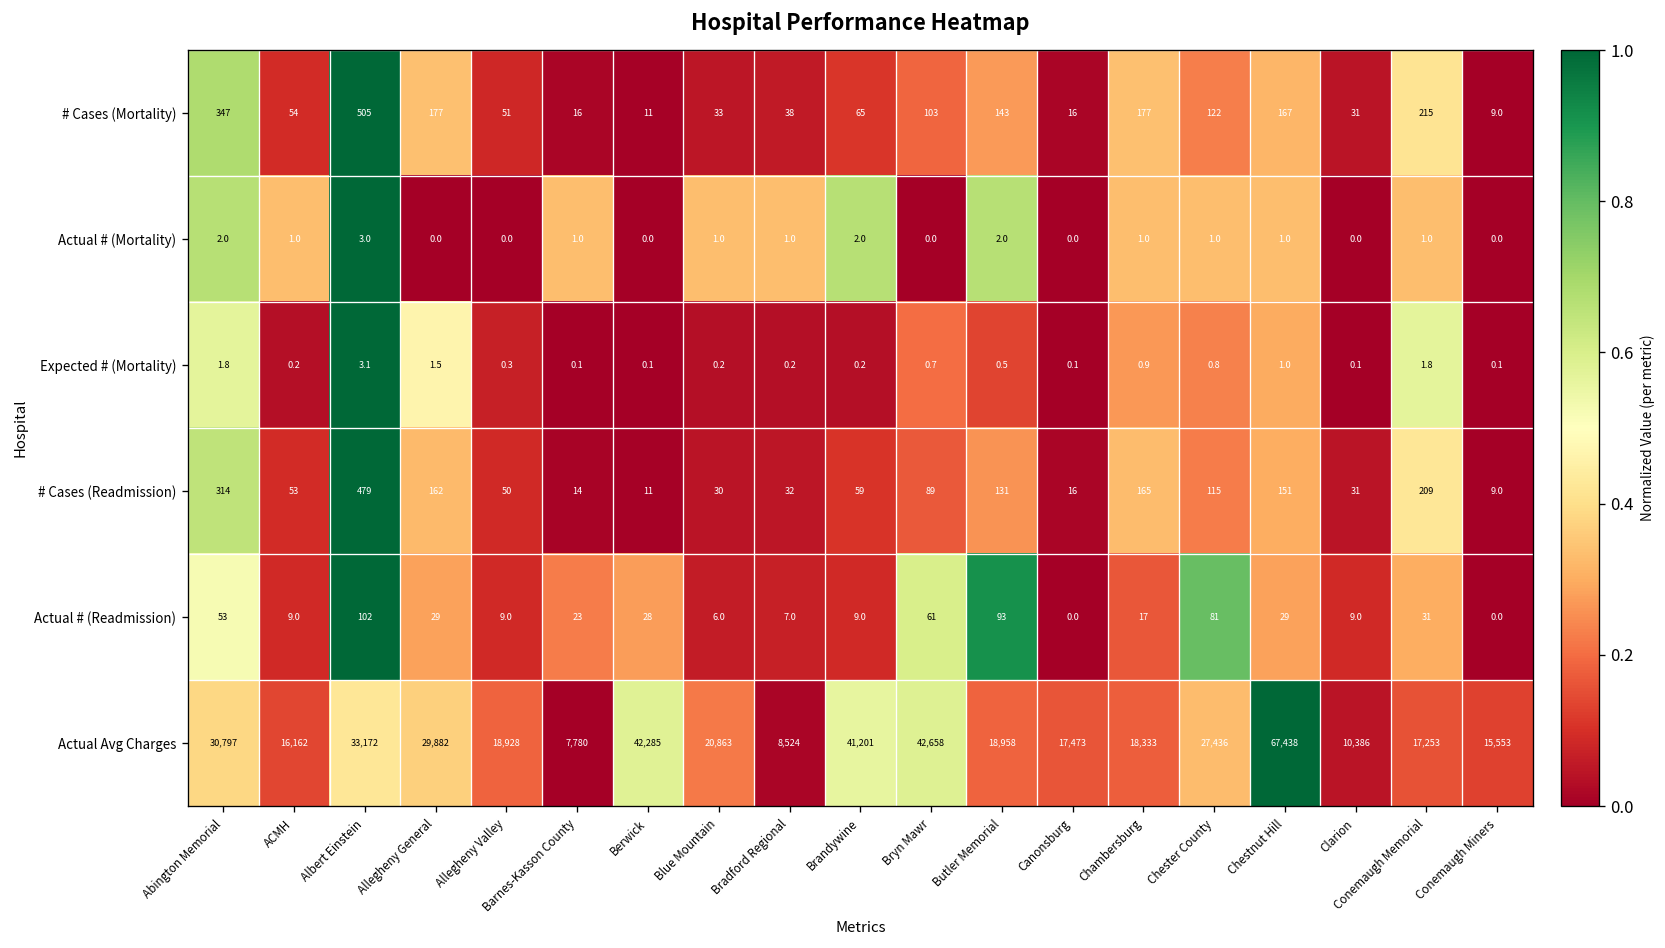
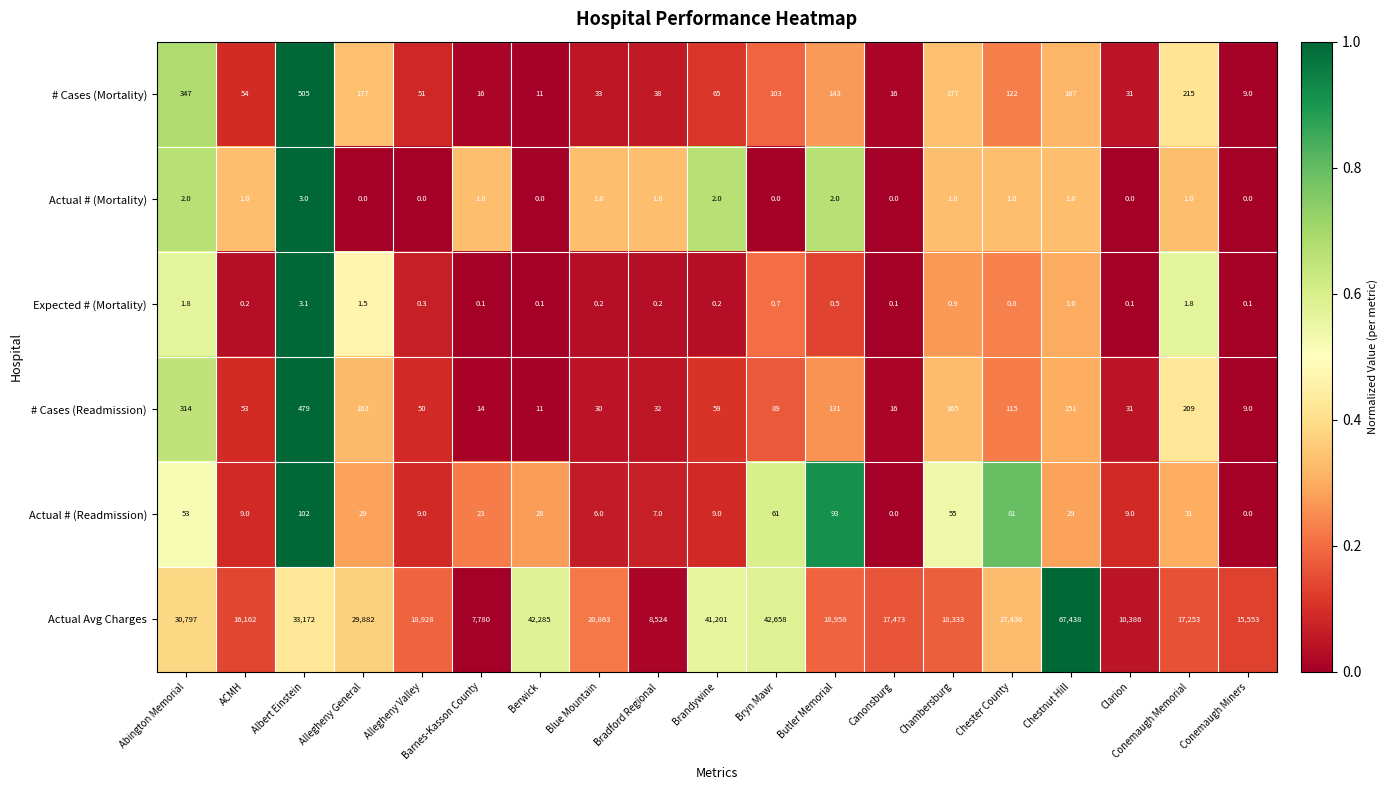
  {
    "# Cases (Mortality)": {
      "Abington Memorial": "347",
      "ACMH": "54",
      "Albert Einstein": "505",
      "Allegheny General": "177",
      "Allegheny Valley": "51",
      "Barnes-Kasson County": "16",
      "Berwick": "11",
      "Blue Mountain": "33",
      "Bradford Regional": "38",
      "Brandywine": "65",
      "Bryn Mawr": "103",
      "Butler Memorial": "143",
      "Canonsburg": "16",
      "Chambersburg": "177",
      "Chester County": "122",
      "Chestnut Hill": "167",
      "Clarion": "31",
      "Conemaugh Memorial": "215",
      "Conemaugh Miners": "9.0"
    },
    "Actual # (Mortality)": {
      "Abington Memorial": "2.0",
      "ACMH": "1.0",
      "Albert Einstein": "3.0",
      "Allegheny General": "0.0",
      "Allegheny Valley": "0.0",
      "Barnes-Kasson County": "1.0",
      "Berwick": "0.0",
      "Blue Mountain": "1.0",
      "Bradford Regional": "1.0",
      "Brandywine": "2.0",
      "Bryn Mawr": "0.0",
      "Butler Memorial": "2.0",
      "Canonsburg": "0.0",
      "Chambersburg": "1.0",
      "Chester County": "1.0",
      "Chestnut Hill": "1.0",
      "Clarion": "0.0",
      "Conemaugh Memorial": "1.0",
      "Conemaugh Miners": "0.0"
    },
    "Expected # (Mortality)": {
      "Abington Memorial": "1.8",
      "ACMH": "0.2",
      "Albert Einstein": "3.1",
      "Allegheny General": "1.5",
      "Allegheny Valley": "0.3",
      "Barnes-Kasson County": "0.1",
      "Berwick": "0.1",
      "Blue Mountain": "0.2",
      "Bradford Regional": "0.2",
      "Brandywine": "0.2",
      "Bryn Mawr": "0.7",
      "Butler Memorial": "0.5",
      "Canonsburg": "0.1",
      "Chambersburg": "0.9",
      "Chester County": "0.8",
      "Chestnut Hill": "1.0",
      "Clarion": "0.1",
      "Conemaugh Memorial": "1.8",
      "Conemaugh Miners": "0.1"
    },
    "# Cases (Readmission)": {
      "Abington Memorial": "314",
      "ACMH": "53",
      "Albert Einstein": "479",
      "Allegheny General": "162",
      "Allegheny Valley": "50",
      "Barnes-Kasson County": "14",
      "Berwick": "11",
      "Blue Mountain": "30",
      "Bradford Regional": "32",
      "Brandywine": "59",
      "Bryn Mawr": "89",
      "Butler Memorial": "131",
      "Canonsburg": "16",
      "Chambersburg": "165",
      "Chester County": "115",
      "Chestnut Hill": "151",
      "Clarion": "31",
      "Conemaugh Memorial": "209",
      "Conemaugh Miners": "9.0"
    },
    "Actual # (Readmission)": {
      "Abington Memorial": "53",
      "ACMH": "9.0",
      "Albert Einstein": "102",
      "Allegheny General": "29",
      "Allegheny Valley": "9.0",
      "Barnes-Kasson County": "23",
      "Berwick": "28",
      "Blue Mountain": "6.0",
      "Bradford Regional": "7.0",
      "Brandywine": "9.0",
      "Bryn Mawr": "61",
      "Butler Memorial": "93",
      "Canonsburg": "0.0",
-     "Chambersburg": "17",
+     "Chambersburg": "55",
      "Chester County": "81",
      "Chestnut Hill": "29",
      "Clarion": "9.0",
      "Conemaugh Memorial": "31",
      "Conemaugh Miners": "0.0"
    },
    "Actual Avg Charges": {
      "Abington Memorial": "30,797",
      "ACMH": "16,162",
      "Albert Einstein": "33,172",
      "Allegheny General": "29,882",
      "Allegheny Valley": "18,928",
      "Barnes-Kasson County": "7,780",
      "Berwick": "42,285",
      "Blue Mountain": "20,863",
      "Bradford Regional": "8,524",
      "Brandywine": "41,201",
      "Bryn Mawr": "42,658",
      "Butler Memorial": "18,958",
      "Canonsburg": "17,473",
      "Chambersburg": "18,333",
      "Chester County": "27,436",
      "Chestnut Hill": "67,438",
      "Clarion": "10,386",
      "Conemaugh Memorial": "17,253",
      "Conemaugh Miners": "15,553"
    }
  }
